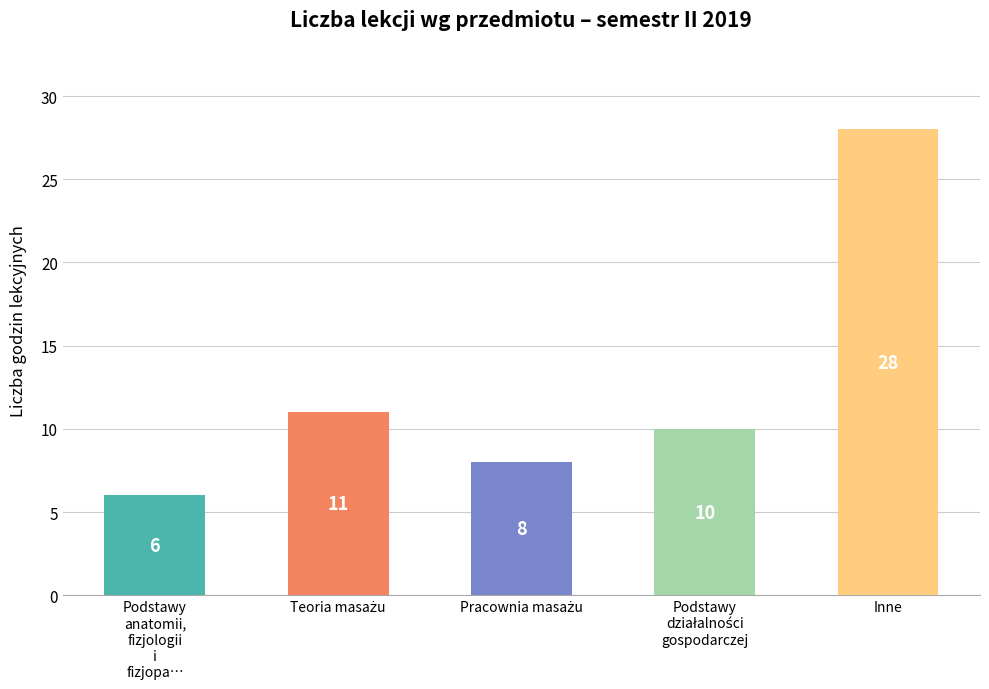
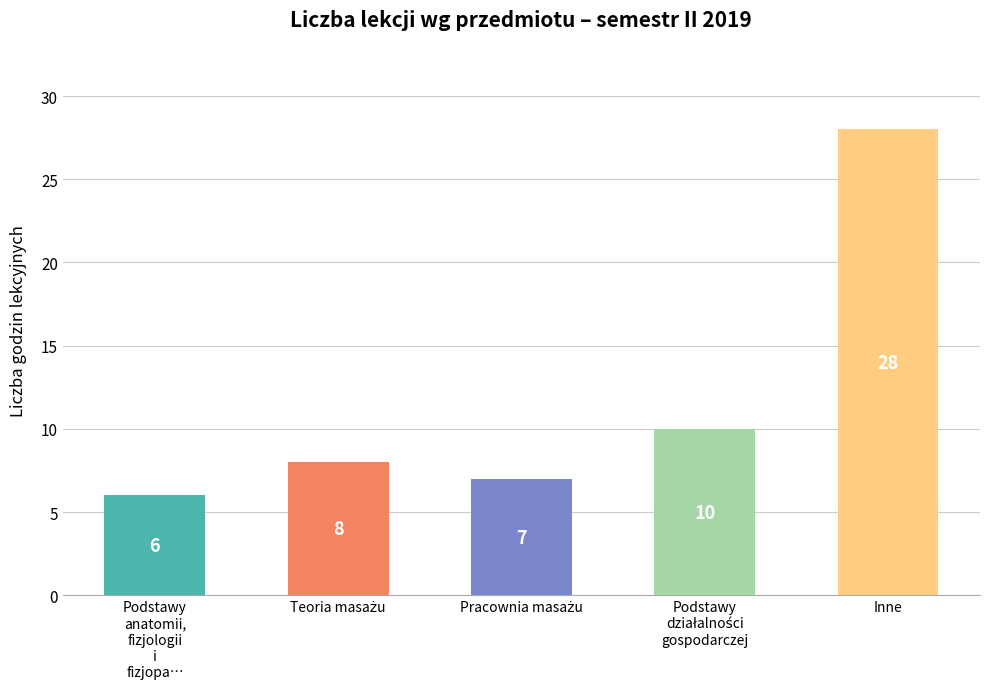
  {
    "Podstawy anatomii, fizjologii i fizjopa…": 6,
-   "Teoria masażu": 11,
-   "Pracownia masażu": 8,
+   "Teoria masażu": 8,
+   "Pracownia masażu": 7,
    "Podstawy działalności gospodarczej": 10,
    "Inne": 28
  }
